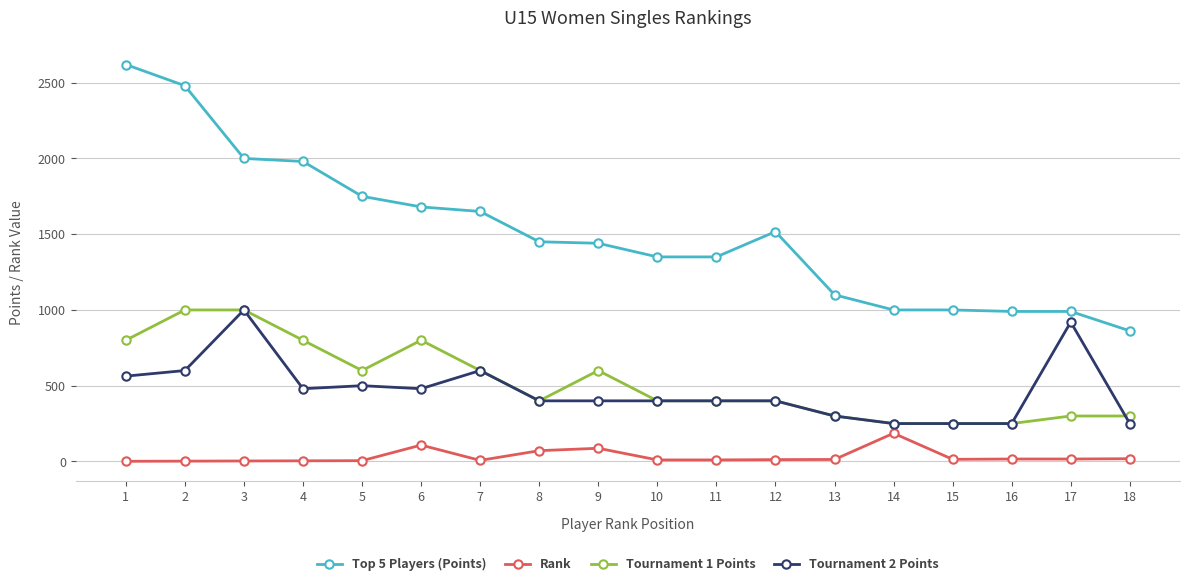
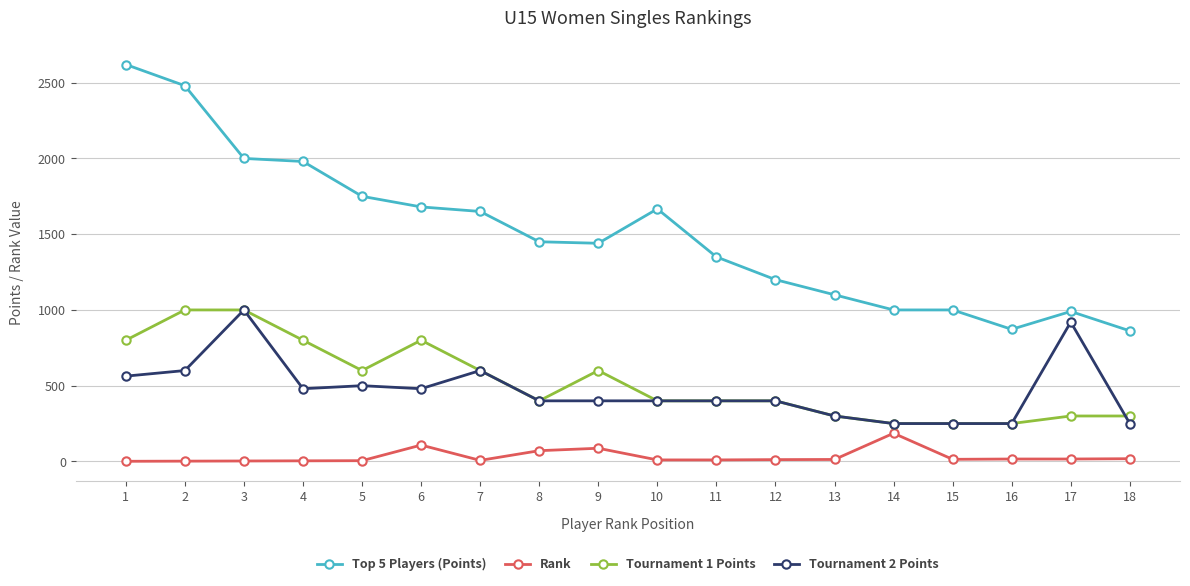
  {
    "Top 5 Players (Points)": {
      "1": 2620,
      "2": 2480,
      "3": 2000,
      "4": 1980,
      "5": 1750,
      "6": 1680,
      "7": 1650,
      "8": 1450,
      "9": 1440,
-     "10": 1350,
+     "10": 1670,
      "11": 1350,
-     "12": 1520,
+     "12": 1200,
      "13": 1100,
      "14": 1000,
      "15": 1000,
-     "16": 990,
+     "16": 870,
      "17": 990,
      "18": 860
    },
    "Rank": {
      "1": 0,
      "2": 0,
      "3": 0,
      "4": 0,
      "5": 10,
      "6": 110,
      "7": 10,
      "8": 70,
      "9": 90,
      "10": 10,
      "11": 10,
      "12": 10,
      "13": 10,
      "14": 190,
      "15": 10,
      "16": 20,
      "17": 20,
      "18": 20
    },
    "Tournament 1 Points": {
      "1": 800,
      "2": 1000,
      "4": 800,
      "5": 600,
      "6": 800,
      "9": 600,
      "17": 300,
      "18": 300
    },
    "Tournament 2 Points": {
      "1": 560,
      "2": 600,
      "4": 480,
      "5": 500,
      "6": 480,
      "9": 400,
      "17": 920,
      "18": 250
    }
  }
